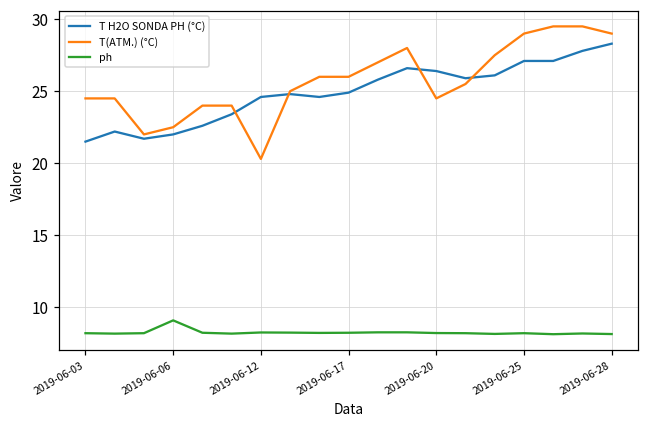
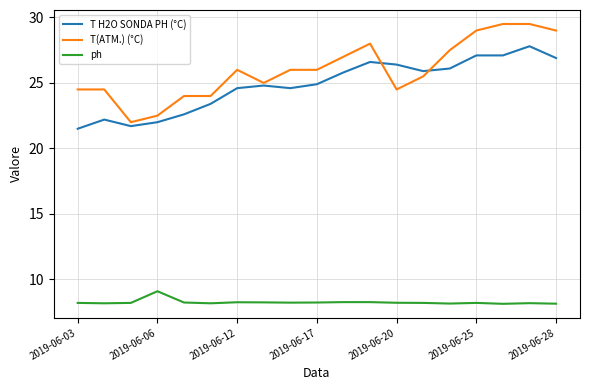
  {
    "T H2O SONDA PH (°C)": {
      "2019-06-03": 21.5,
      "2019-06-06": 22.0,
      "2019-06-12": 24.6,
      "2019-06-17": 24.9,
      "2019-06-20": 26.4,
      "2019-06-25": 27.1,
-     "2019-06-28": 28.3
+     "2019-06-28": 26.9
    },
    "T(ATM.) (°C)": {
      "2019-06-03": 24.5,
      "2019-06-06": 22.5,
-     "2019-06-12": 20.3,
+     "2019-06-12": 26.0,
      "2019-06-17": 26.0,
      "2019-06-20": 24.5,
      "2019-06-25": 29.0,
      "2019-06-28": 29.0
    },
    "ph": {
      "2019-06-03": 8.2,
      "2019-06-06": 9.1,
      "2019-06-12": 8.3,
      "2019-06-17": 8.2,
      "2019-06-20": 8.2,
      "2019-06-25": 8.2,
      "2019-06-28": 8.1
    }
  }
